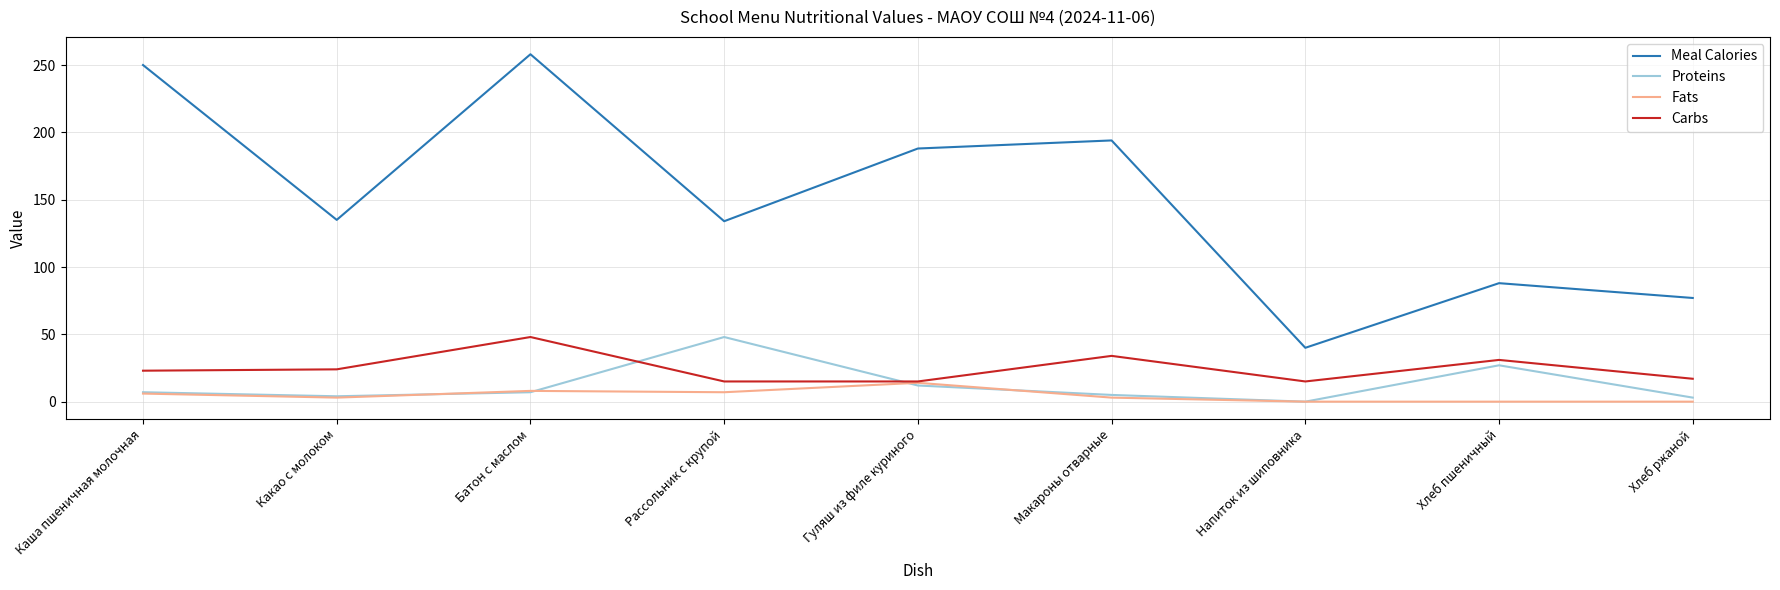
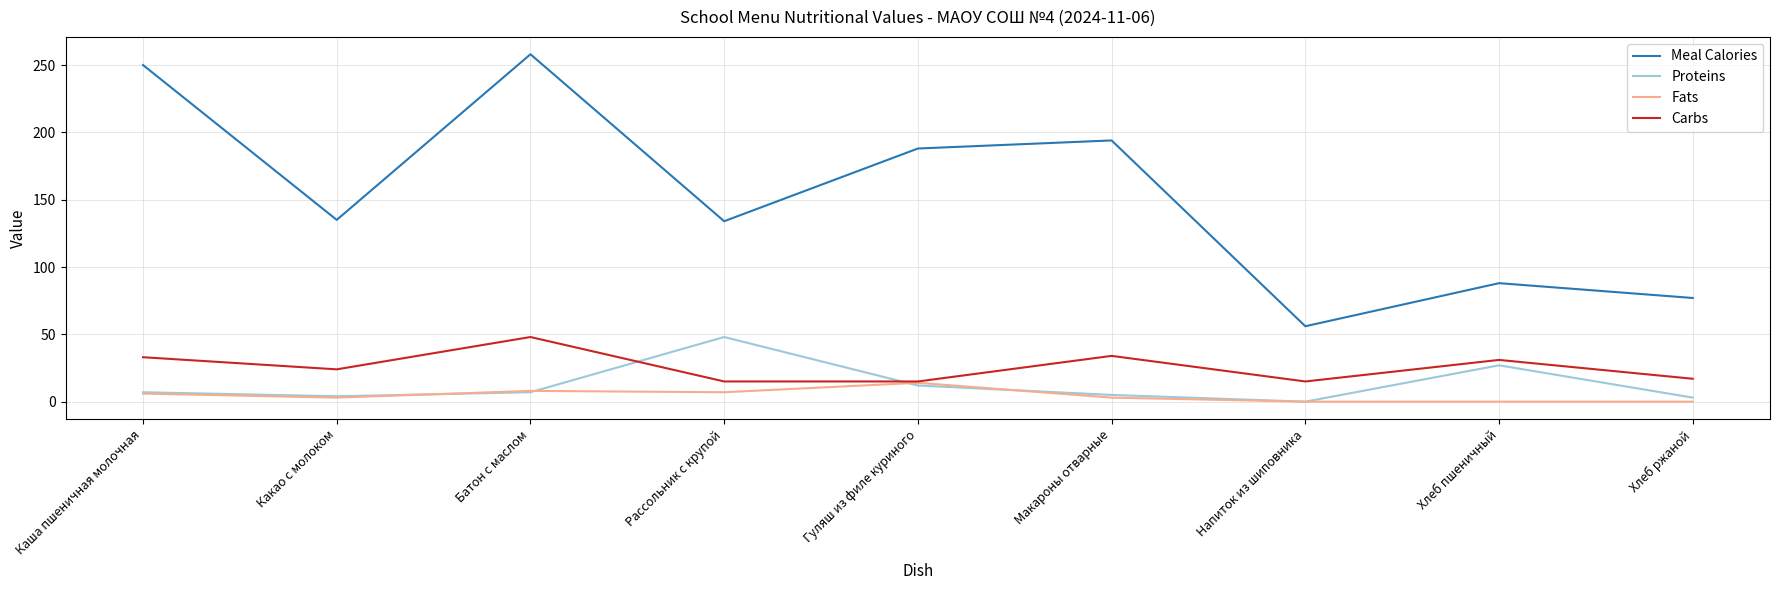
  {
    "Meal Calories": {
      "Каша пшеничная молочная": 250,
      "Какао с молоком": 135,
      "Батон с маслом": 258,
      "Рассольник с крупой": 134,
      "Гуляш из филе куриного": 188,
      "Макароны отварные": 194,
-     "Напиток из шиповника": 40,
+     "Напиток из шиповника": 56,
      "Хлеб пшеничный": 88,
      "Хлеб ржаной": 77
    },
    "Proteins": {
      "Рассольник с крупой": 48,
      "Гуляш из филе куриного": 12,
      "Макароны отварные": 5,
      "Хлеб пшеничный": 27,
      "Хлеб ржаной": 3
    },
    "Fats": {
      "Рассольник с крупой": 7,
      "Макароны отварные": 3,
      "Хлеб пшеничный": 0,
      "Хлеб ржаной": 0
    },
    "Carbs": {
-     "Каша пшеничная молочная": 23,
+     "Каша пшеничная молочная": 33,
      "Какао с молоком": 24,
      "Батон с маслом": 48,
      "Рассольник с крупой": 15,
      "Макароны отварные": 34,
      "Напиток из шиповника": 15,
      "Хлеб пшеничный": 31,
      "Хлеб ржаной": 17
    }
  }
